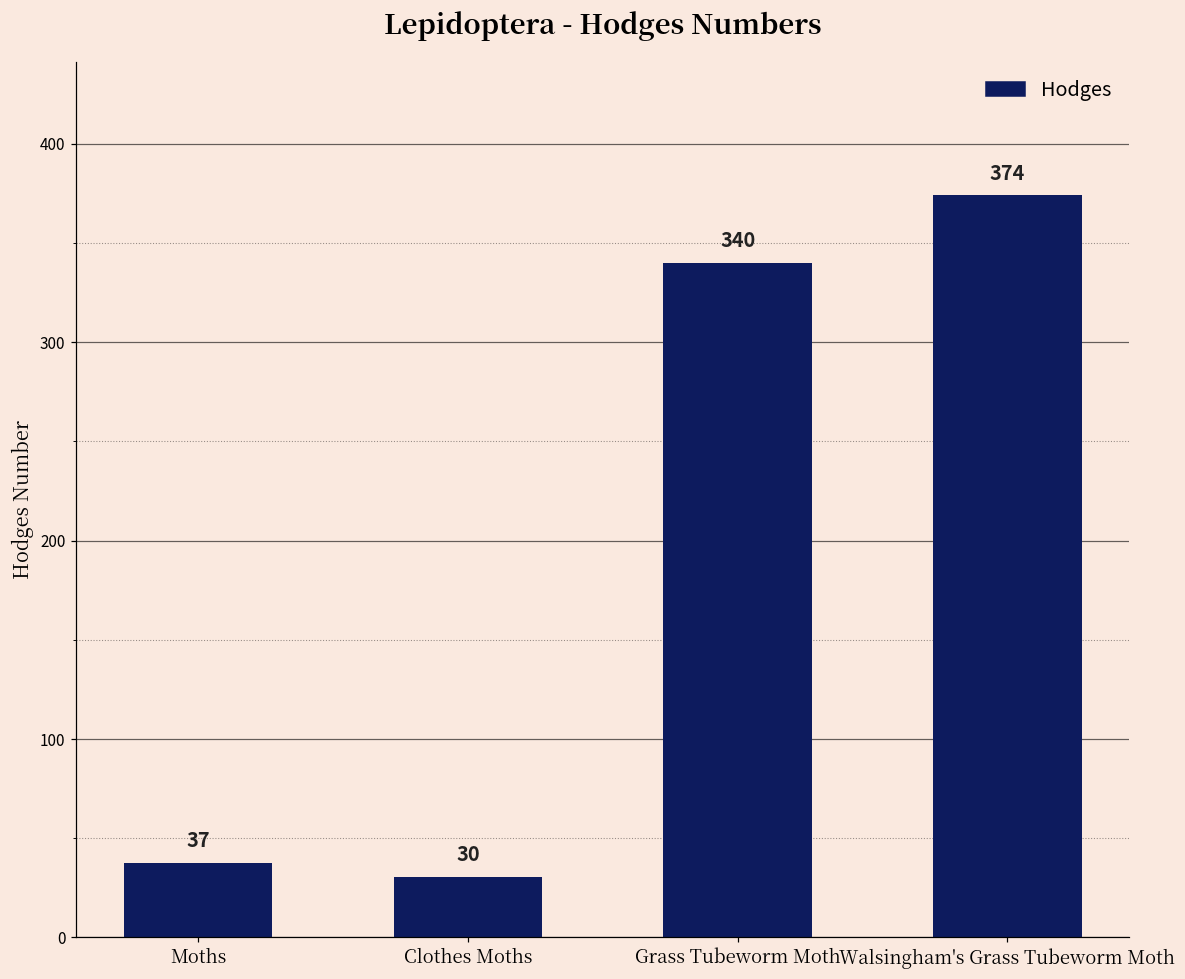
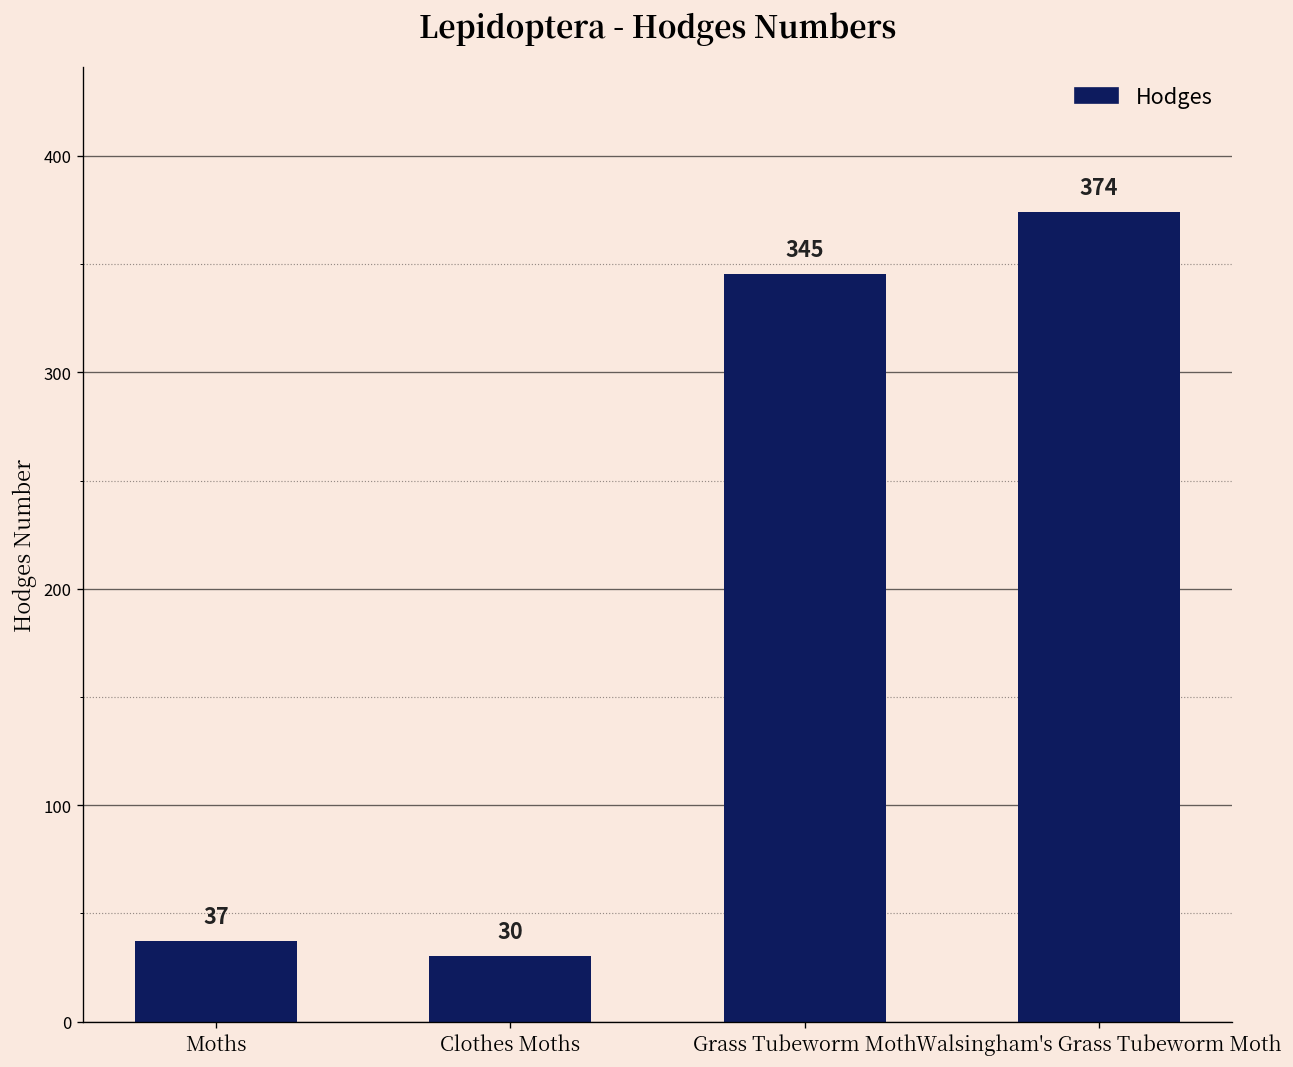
  {
    "Moths": 37,
    "Clothes Moths": 30,
-   "Grass Tubeworm Moth": 340,
+   "Grass Tubeworm Moth": 345,
    "Walsingham's Grass Tubeworm Moth": 374
  }
